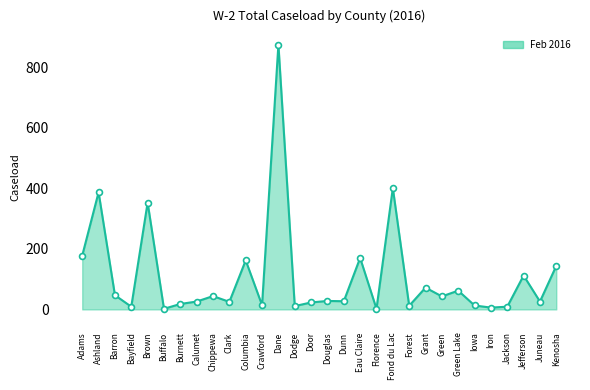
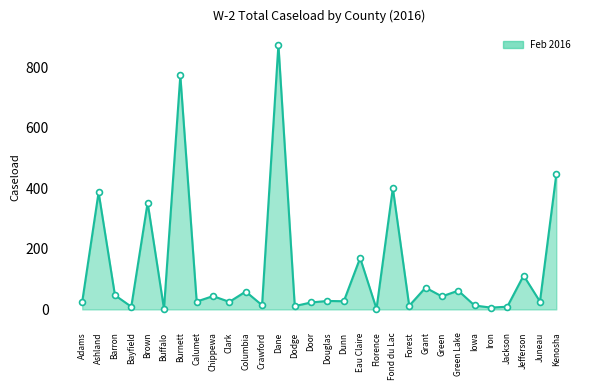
  {
-   "Adams": 180,
+   "Adams": 30,
    "Ashland": 390,
    "Barron": 50,
    "Bayfield": 10,
    "Brown": 350,
    "Buffalo": 0,
-   "Burnett": 20,
+   "Burnett": 770,
    "Calumet": 30,
    "Chippewa": 40,
    "Clark": 30,
-   "Columbia": 160,
+   "Columbia": 60,
    "Crawford": 10,
    "Dane": 880,
    "Dodge": 10,
    "Door": 20,
    "Douglas": 30,
    "Dunn": 30,
    "Eau Claire": 170,
    "Florence": 0,
    "Fond du Lac": 400,
    "Forest": 10,
    "Grant": 70,
    "Green": 40,
    "Green Lake": 60,
    "Iowa": 10,
    "Iron": 10,
    "Jackson": 10,
    "Jefferson": 110,
    "Juneau": 30,
-   "Kenosha": 140
+   "Kenosha": 450
  }
